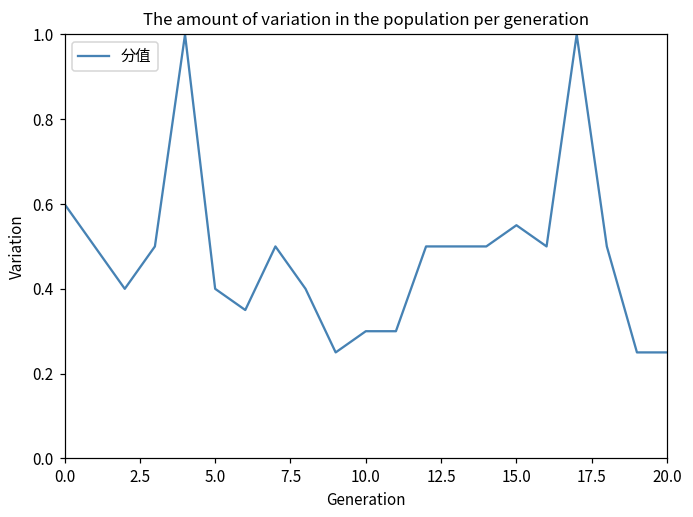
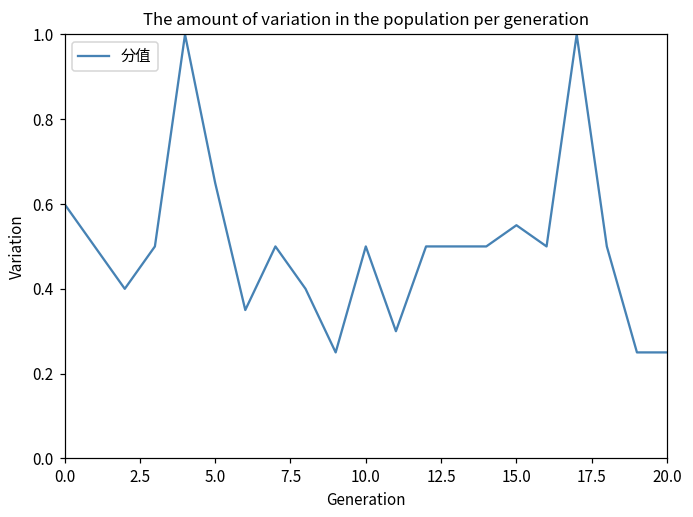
  {
    "0.0": 0.60,
-   "5.0": 0.40,
-   "10.0": 0.30,
+   "5.0": 0.65,
+   "10.0": 0.50,
    "15.0": 0.55,
    "20.0": 0.25
  }
